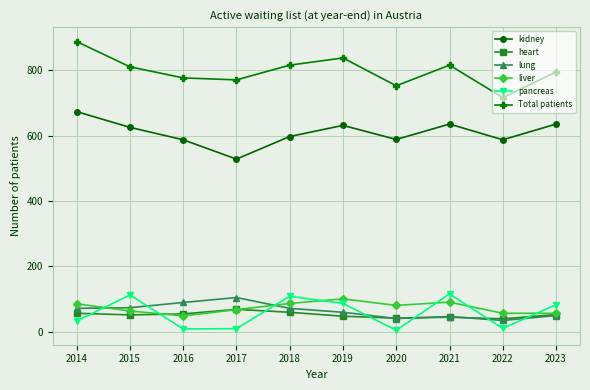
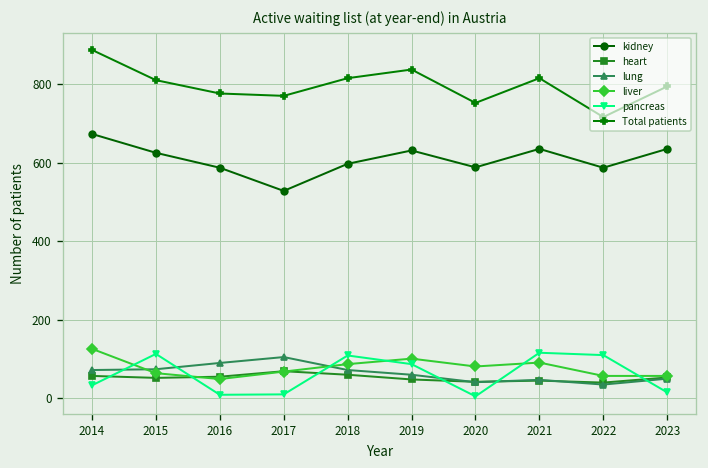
  {
    "liver": {
-     "2014": 90,
+     "2014": 130,
      "2015": 60,
      "2018": 90,
      "2019": 100,
      "2020": 80,
      "2021": 90,
      "2022": 60
    },
    "pancreas": {
      "2014": 30,
      "2015": 110,
      "2016": 10,
      "2017": 10,
      "2018": 110,
      "2019": 90,
      "2020": 10,
      "2021": 120,
-     "2022": 10,
-     "2023": 80
+     "2022": 110,
+     "2023": 20
    }
  }
